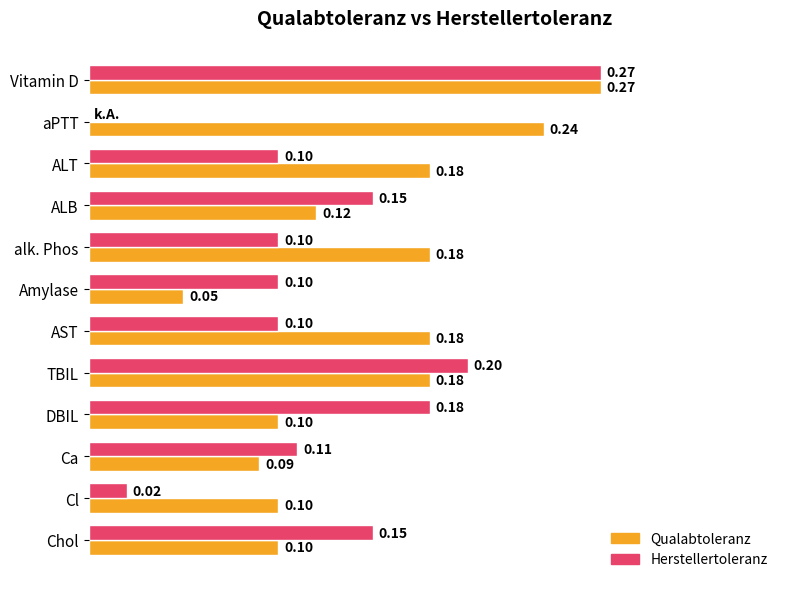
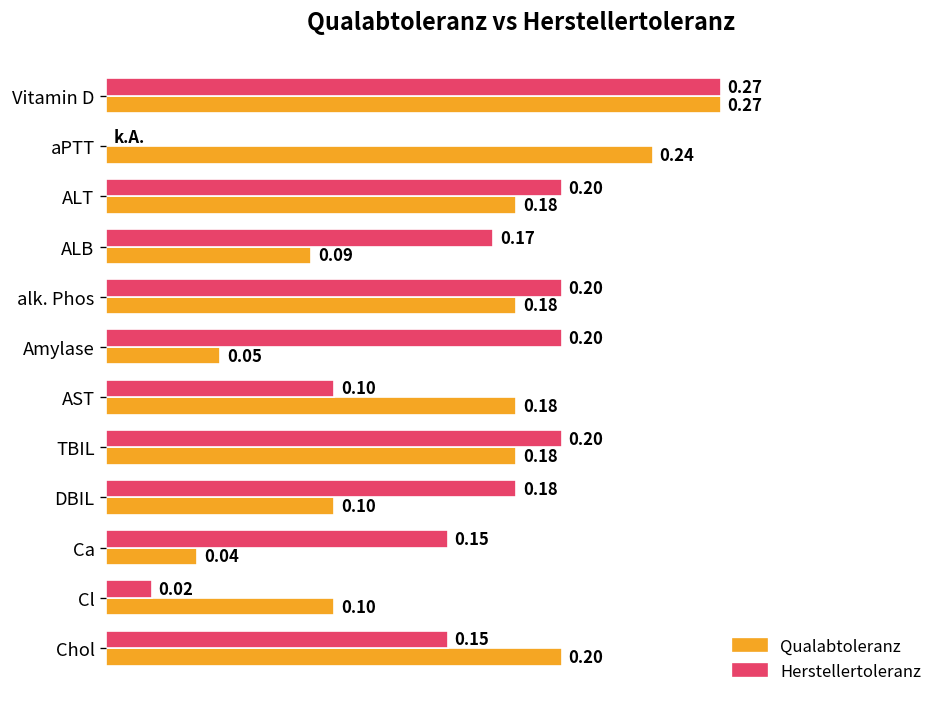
  {
    "Qualabtoleranz": {
      "Vitamin D": 0.27,
      "aPTT": 0.24,
      "ALT": 0.18,
-     "ALB": 0.12,
+     "ALB": 0.09,
      "alk. Phos": 0.18,
      "Amylase": 0.05,
      "AST": 0.18,
      "TBIL": 0.18,
      "DBIL": 0.10,
-     "Ca": 0.09,
+     "Ca": 0.04,
      "Cl": 0.10,
-     "Chol": 0.10
+     "Chol": 0.20
    },
    "Herstellertoleranz": {
      "Vitamin D": 0.27,
-     "ALT": 0.10,
-     "ALB": 0.15,
-     "alk. Phos": 0.10,
-     "Amylase": 0.10,
+     "ALT": 0.20,
+     "ALB": 0.17,
+     "alk. Phos": 0.20,
+     "Amylase": 0.20,
      "AST": 0.10,
      "TBIL": 0.20,
      "DBIL": 0.18,
-     "Ca": 0.11,
+     "Ca": 0.15,
      "Cl": 0.02,
      "Chol": 0.15
    }
  }
